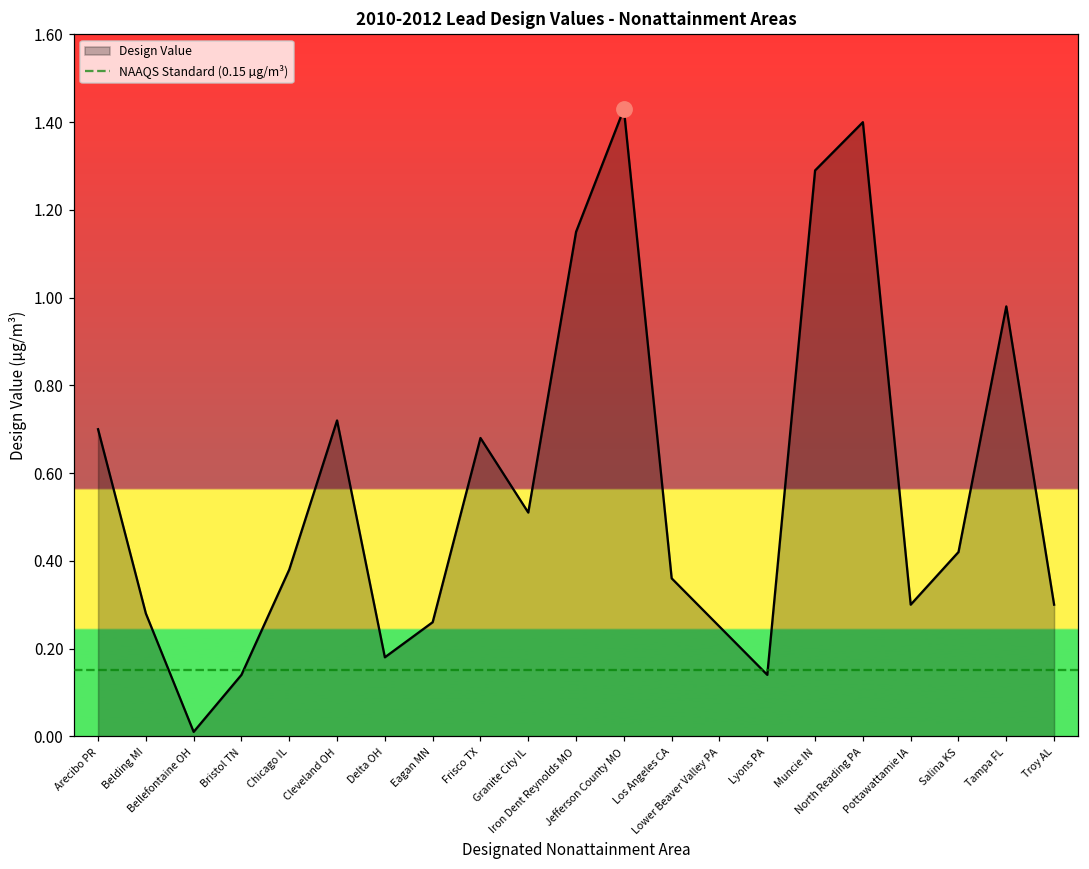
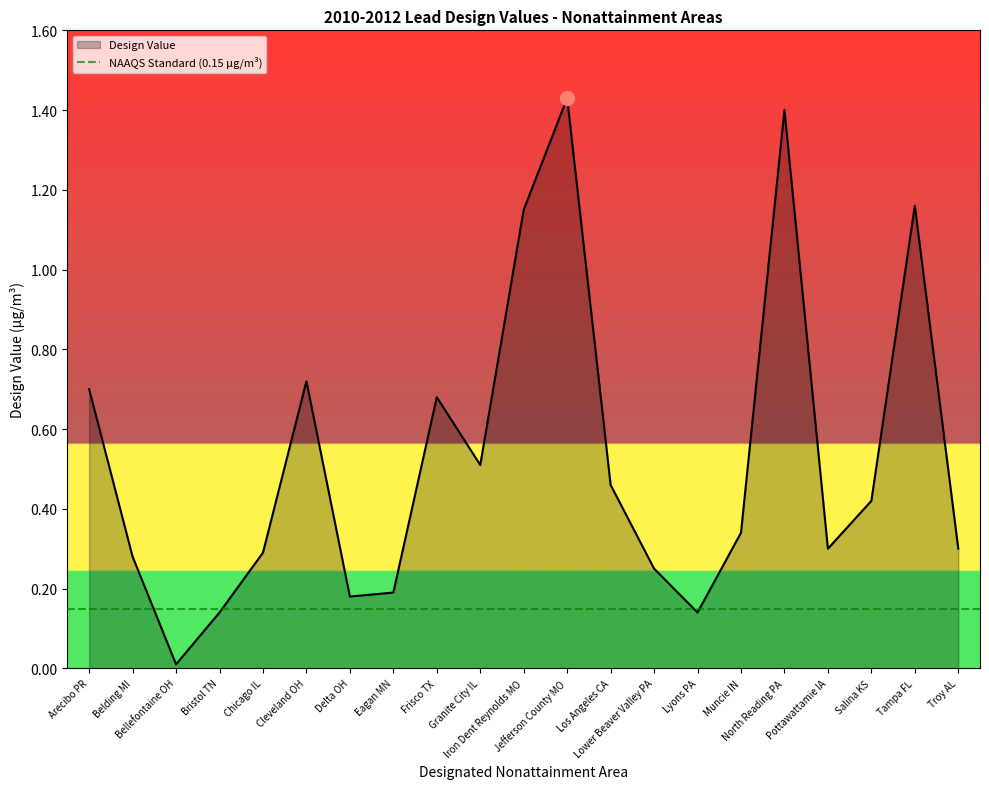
  {
    "Design Value": {
      "Arecibo PR": 0.70,
      "Belding MI": 0.28,
      "Bellefontaine OH": 0.01,
      "Bristol TN": 0.14,
-     "Chicago IL": 0.38,
+     "Chicago IL": 0.29,
      "Cleveland OH": 0.72,
      "Delta OH": 0.18,
-     "Eagan MN": 0.26,
+     "Eagan MN": 0.19,
      "Frisco TX": 0.68,
      "Granite City IL": 0.51,
      "Iron Dent Reynolds MO": 1.15,
-     "Los Angeles CA": 0.36,
+     "Los Angeles CA": 0.46,
      "Lower Beaver Valley PA": 0.25,
      "Lyons PA": 0.14,
-     "Muncie IN": 1.29,
+     "Muncie IN": 0.34,
      "North Reading PA": 1.40,
      "Pottawattamie IA": 0.30,
      "Salina KS": 0.42,
-     "Tampa FL": 0.98,
+     "Tampa FL": 1.16,
      "Troy AL": 0.30
    }
  }
